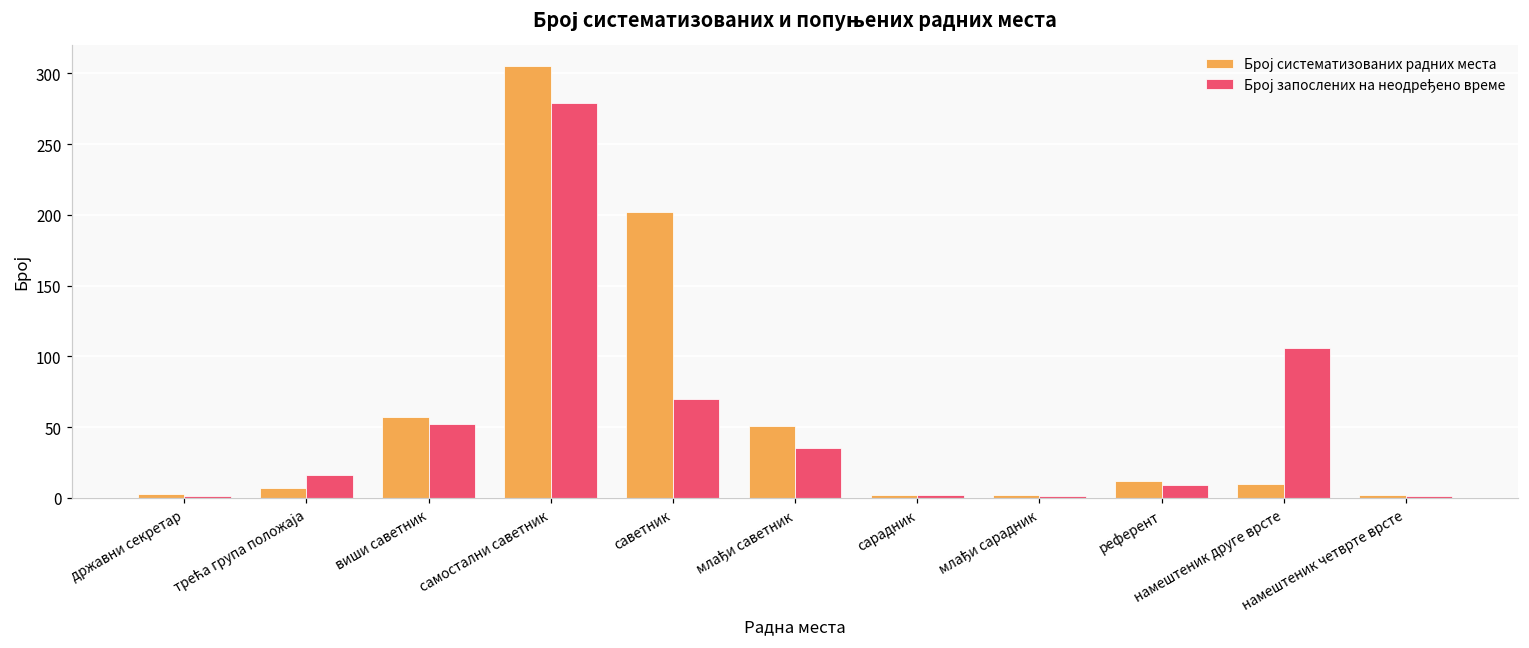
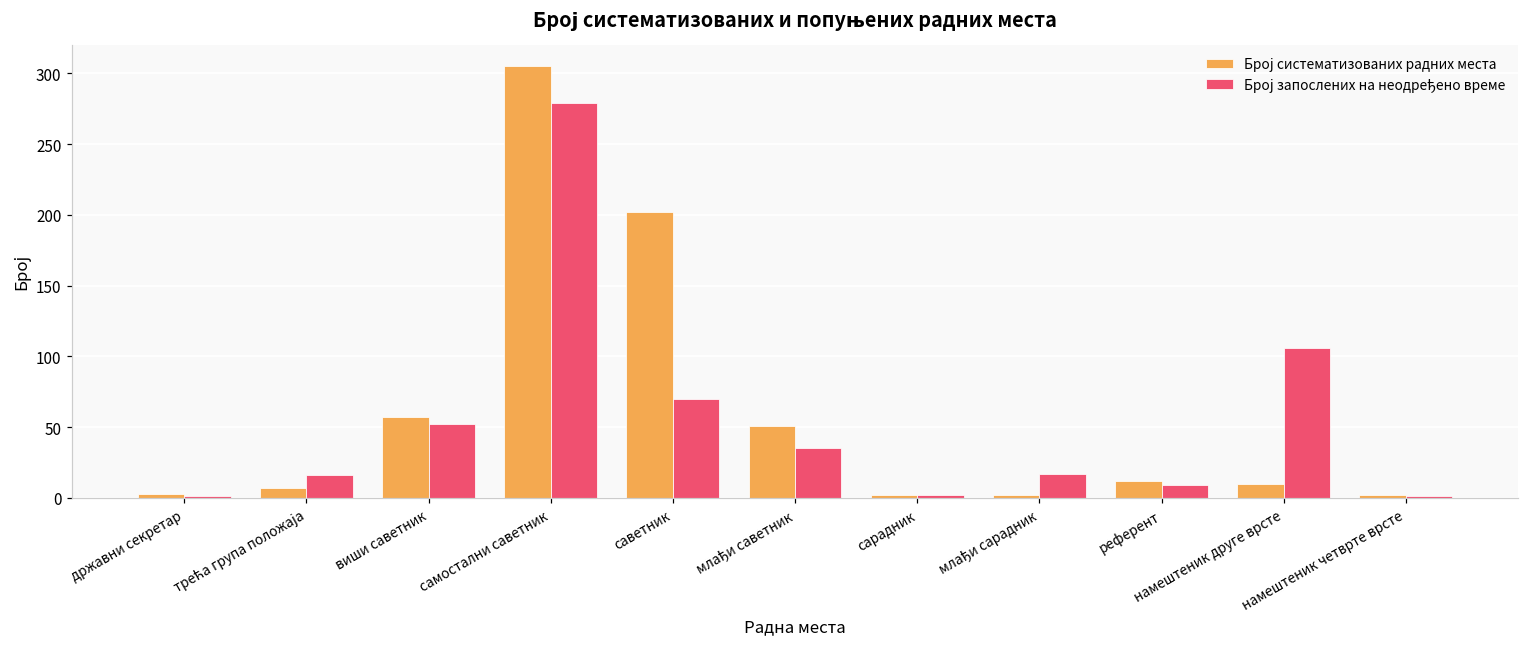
  {
    "Број систематизованих радних места": {
      "државни секретар": 3,
      "трећа група положаја": 7,
      "виши саветник": 57,
      "самостални саветник": 305,
      "саветник": 202,
      "млађи саветник": 51,
      "сарадник": 2,
      "млађи сарадник": 2,
      "референт": 12,
      "намештеник друге врсте": 10,
      "намештеник четврте врсте": 2
    },
    "Број запослених на неодређено време": {
      "трећа група положаја": 16,
      "виши саветник": 52,
      "самостални саветник": 279,
      "саветник": 70,
      "млађи саветник": 35,
      "сарадник": 2,
-     "млађи сарадник": 1,
+     "млађи сарадник": 17,
      "референт": 9,
      "намештеник друге врсте": 106
    }
  }
